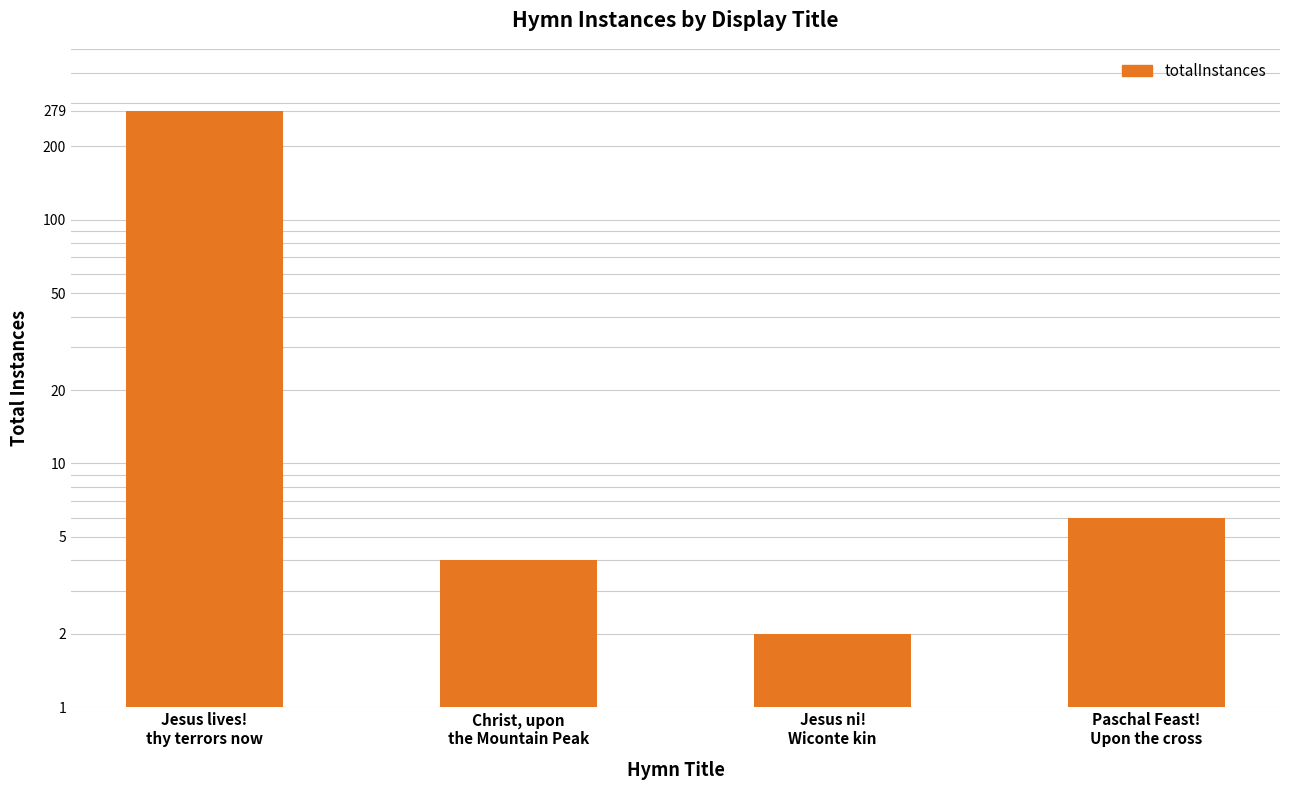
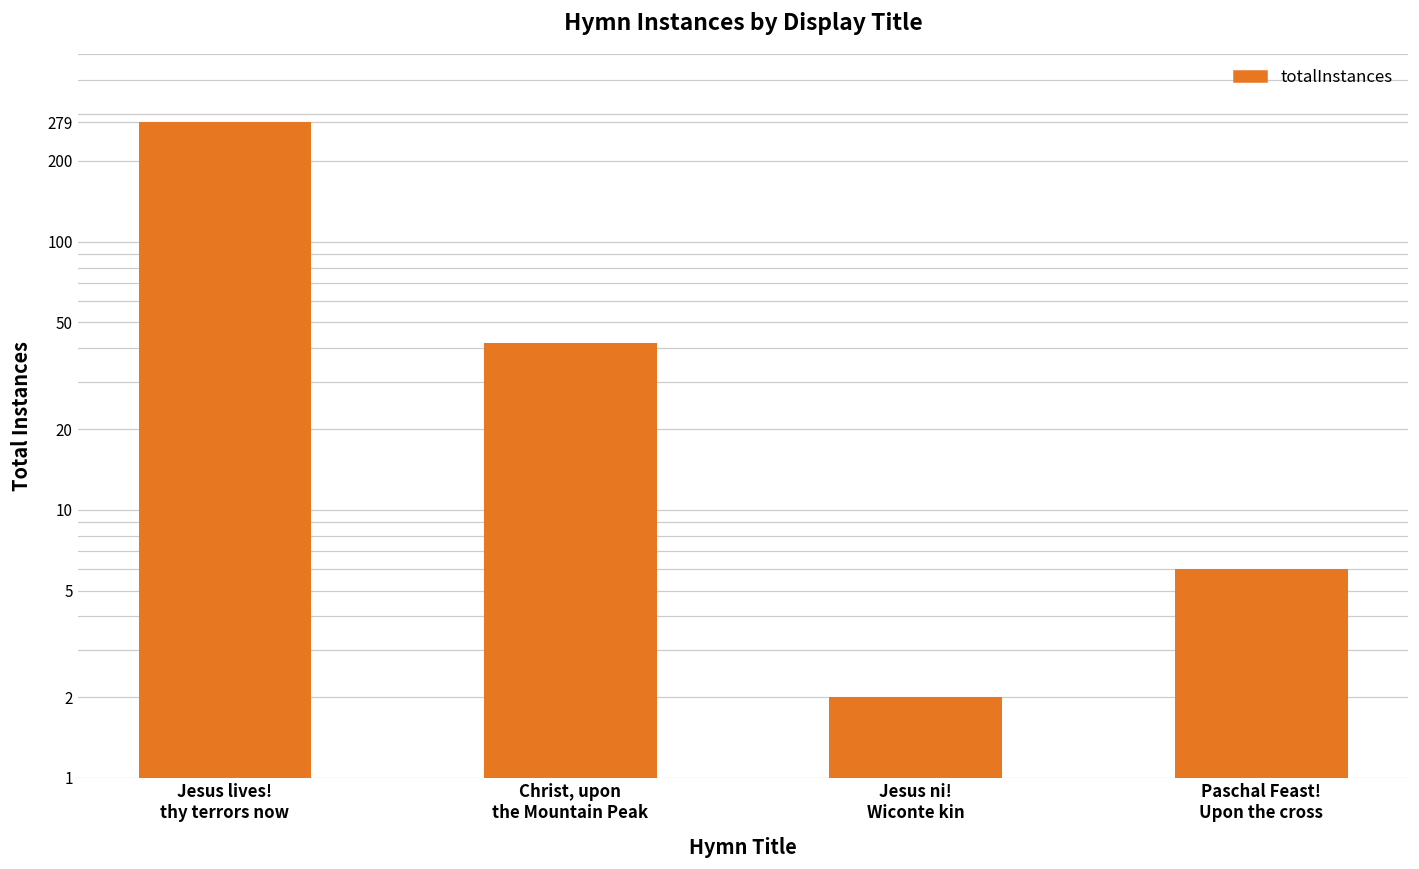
  {
    "Jesus lives! thy terrors now": 280,
-   "Christ, upon the Mountain Peak": 4,
+   "Christ, upon the Mountain Peak": 42,
    "Jesus ni! Wiconte kin": 2,
    "Paschal Feast! Upon the cross": 6
  }
